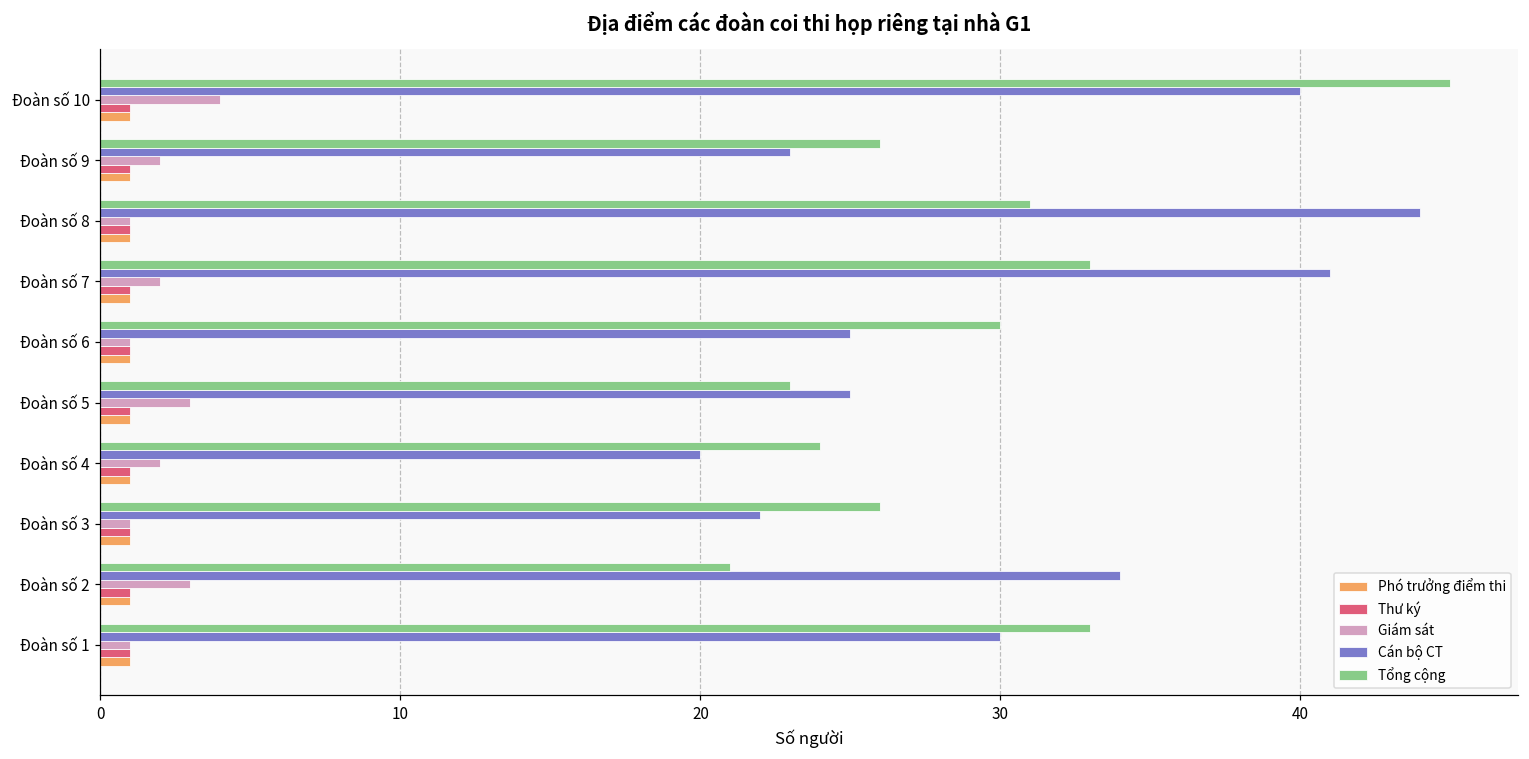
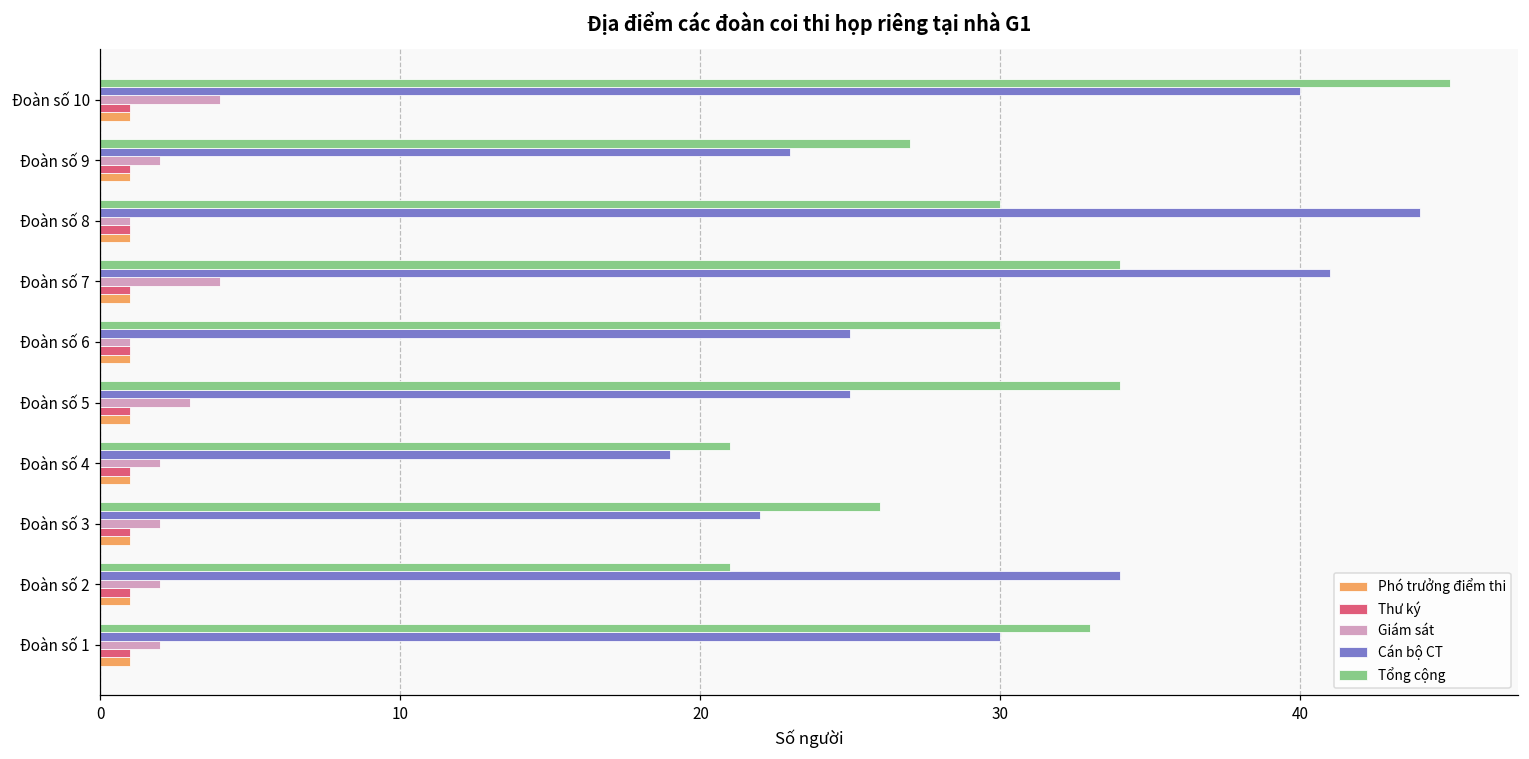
  {
    "Phó trưởng điểm thi": {
      "Đoàn số 10": 1,
      "Đoàn số 9": 1,
      "Đoàn số 8": 1,
      "Đoàn số 7": 1,
      "Đoàn số 6": 1,
      "Đoàn số 5": 1,
      "Đoàn số 4": 1,
      "Đoàn số 3": 1,
      "Đoàn số 2": 1,
      "Đoàn số 1": 1
    },
    "Thư ký": {
      "Đoàn số 10": 1,
      "Đoàn số 9": 1,
      "Đoàn số 8": 1,
      "Đoàn số 7": 1,
      "Đoàn số 6": 1,
      "Đoàn số 5": 1,
      "Đoàn số 4": 1,
      "Đoàn số 3": 1,
      "Đoàn số 2": 1,
      "Đoàn số 1": 1
    },
    "Giám sát": {
      "Đoàn số 10": 4,
      "Đoàn số 9": 2,
      "Đoàn số 8": 1,
-     "Đoàn số 7": 2,
+     "Đoàn số 7": 4,
      "Đoàn số 6": 1,
      "Đoàn số 5": 3,
      "Đoàn số 4": 2,
-     "Đoàn số 3": 1,
-     "Đoàn số 2": 3,
-     "Đoàn số 1": 1
+     "Đoàn số 3": 2,
+     "Đoàn số 2": 2,
+     "Đoàn số 1": 2
    },
    "Cán bộ CT": {
      "Đoàn số 10": 40,
      "Đoàn số 9": 23,
      "Đoàn số 8": 44,
      "Đoàn số 7": 41,
      "Đoàn số 6": 25,
      "Đoàn số 5": 25,
-     "Đoàn số 4": 20,
+     "Đoàn số 4": 19,
      "Đoàn số 3": 22,
      "Đoàn số 2": 34,
      "Đoàn số 1": 30
    },
    "Tổng cộng": {
      "Đoàn số 10": 45,
-     "Đoàn số 9": 26,
-     "Đoàn số 8": 31,
-     "Đoàn số 7": 33,
+     "Đoàn số 9": 27,
+     "Đoàn số 8": 30,
+     "Đoàn số 7": 34,
      "Đoàn số 6": 30,
-     "Đoàn số 5": 23,
-     "Đoàn số 4": 24,
+     "Đoàn số 5": 34,
+     "Đoàn số 4": 21,
      "Đoàn số 3": 26,
      "Đoàn số 2": 21,
      "Đoàn số 1": 33
    }
  }
